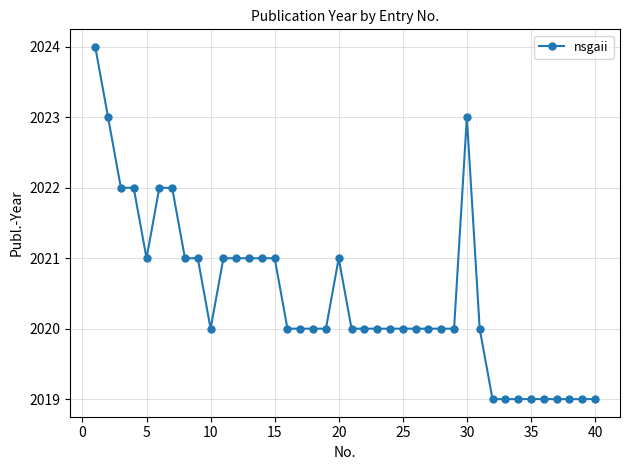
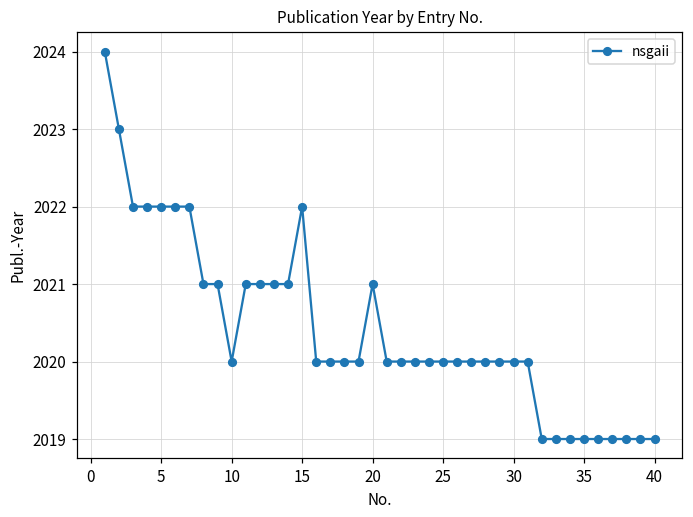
  {
-   "5": 2021,
+   "5": 2022,
    "10": 2020,
-   "15": 2021,
+   "15": 2022,
    "20": 2021,
    "25": 2020,
-   "30": 2023,
+   "30": 2020,
    "35": 2019,
    "40": 2019
  }
